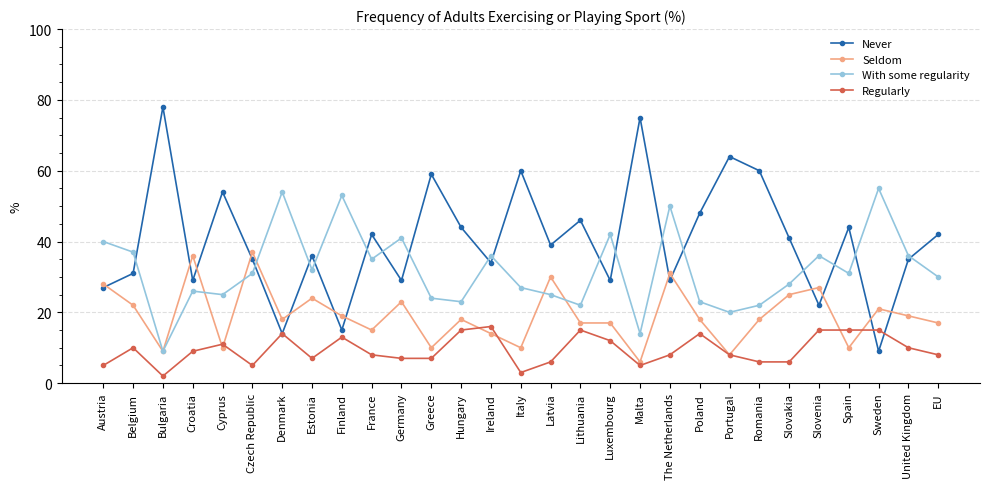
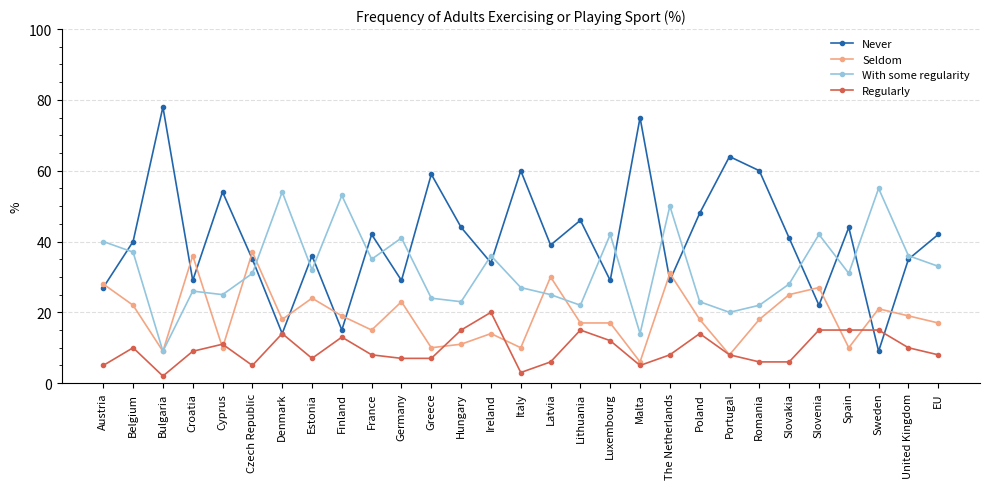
  {
    "Never": {
      "Austria": 27,
-     "Belgium": 31,
+     "Belgium": 40,
      "Bulgaria": 78,
      "Croatia": 29,
      "Cyprus": 54,
      "Czech Republic": 35,
      "Estonia": 36,
      "Finland": 15,
      "France": 42,
      "Germany": 29,
      "Greece": 59,
      "Hungary": 44,
      "Ireland": 34,
      "Italy": 60,
      "Latvia": 39,
      "Lithuania": 46,
      "Luxembourg": 29,
      "Malta": 75,
      "The Netherlands": 29,
      "Poland": 48,
      "Portugal": 64,
      "Romania": 60,
      "Slovakia": 41,
      "Slovenia": 22,
      "Spain": 44,
      "Sweden": 9,
      "United Kingdom": 35,
      "EU": 42
    },
    "Seldom": {
      "Austria": 28,
      "Belgium": 22,
      "Croatia": 36,
      "Cyprus": 10,
      "Czech Republic": 37,
      "Denmark": 18,
      "Estonia": 24,
      "Finland": 19,
      "France": 15,
      "Germany": 23,
      "Greece": 10,
-     "Hungary": 18,
+     "Hungary": 11,
      "Ireland": 14,
      "Italy": 10,
      "Latvia": 30,
      "Lithuania": 17,
      "Luxembourg": 17,
      "Malta": 6,
      "The Netherlands": 31,
      "Poland": 18,
      "Romania": 18,
      "Slovakia": 25,
      "Slovenia": 27,
      "Spain": 10,
      "Sweden": 21,
      "United Kingdom": 19,
      "EU": 17
    },
    "With some regularity": {
      "Austria": 40,
      "Belgium": 37,
      "Croatia": 26,
      "Cyprus": 25,
      "Czech Republic": 31,
      "Denmark": 54,
      "Estonia": 32,
      "Finland": 53,
      "France": 35,
      "Germany": 41,
      "Greece": 24,
      "Hungary": 23,
      "Ireland": 36,
      "Italy": 27,
      "Latvia": 25,
      "Lithuania": 22,
      "Luxembourg": 42,
      "Malta": 14,
      "The Netherlands": 50,
      "Poland": 23,
      "Portugal": 20,
      "Romania": 22,
      "Slovakia": 28,
-     "Slovenia": 36,
+     "Slovenia": 42,
      "Spain": 31,
      "Sweden": 55,
      "United Kingdom": 36,
-     "EU": 30
+     "EU": 33
    },
    "Regularly": {
      "Austria": 5,
      "Belgium": 10,
      "Bulgaria": 2,
      "Croatia": 9,
      "Cyprus": 11,
      "Czech Republic": 5,
      "Estonia": 7,
      "Finland": 13,
      "France": 8,
      "Germany": 7,
      "Greece": 7,
      "Hungary": 15,
-     "Ireland": 16,
+     "Ireland": 20,
      "Italy": 3,
      "Latvia": 6,
      "Lithuania": 15,
      "Luxembourg": 12,
      "Malta": 5,
      "The Netherlands": 8,
      "Poland": 14,
      "Romania": 6,
      "Slovakia": 6,
      "Slovenia": 15,
      "Spain": 15,
      "Sweden": 15,
      "United Kingdom": 10,
      "EU": 8
    }
  }
